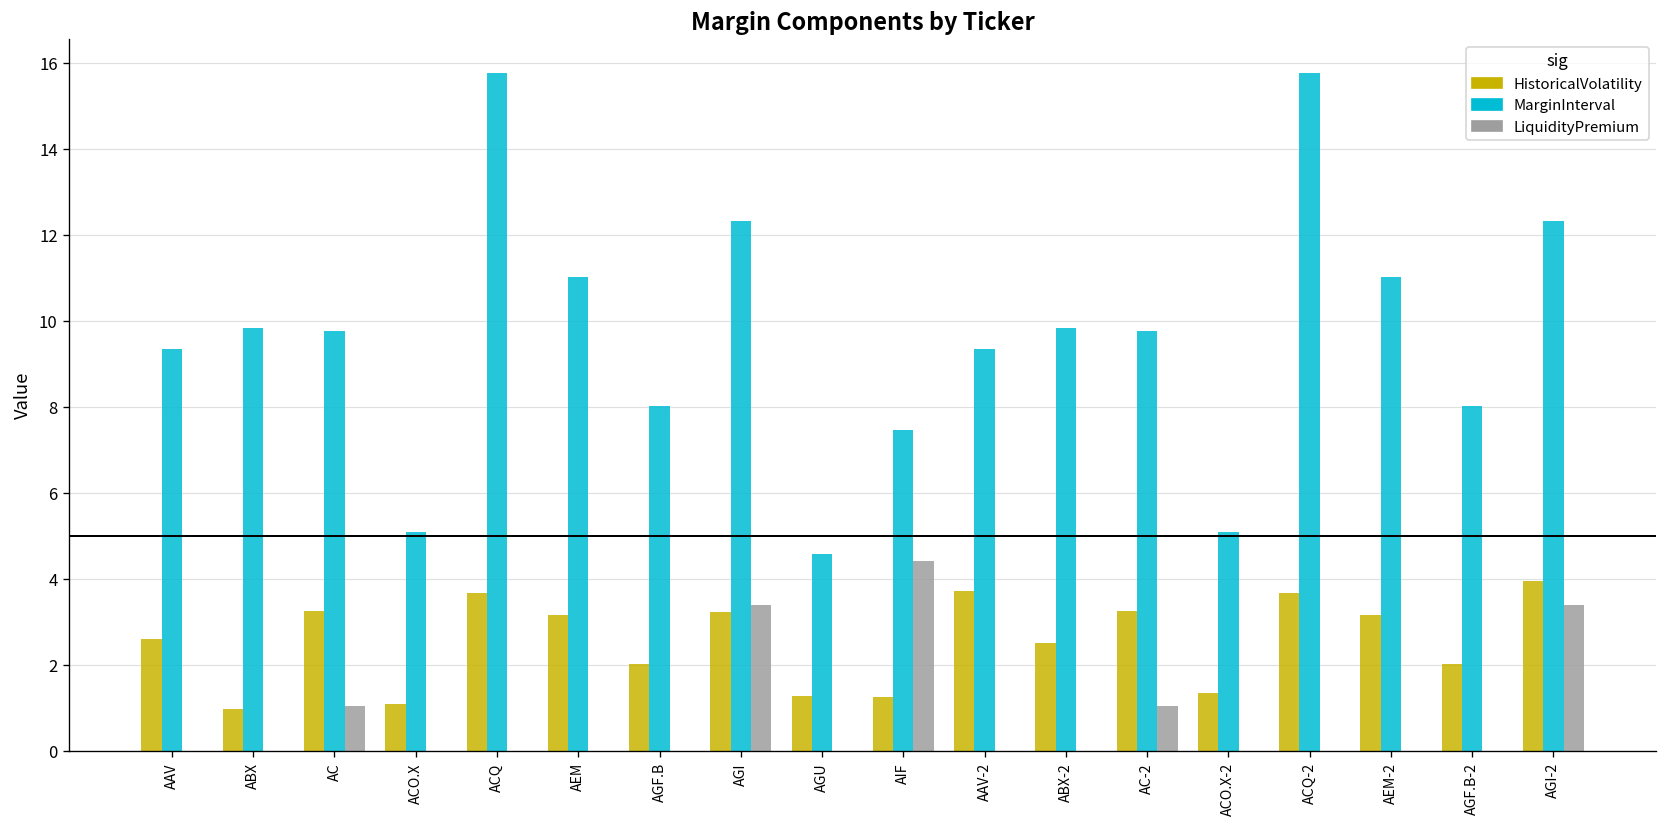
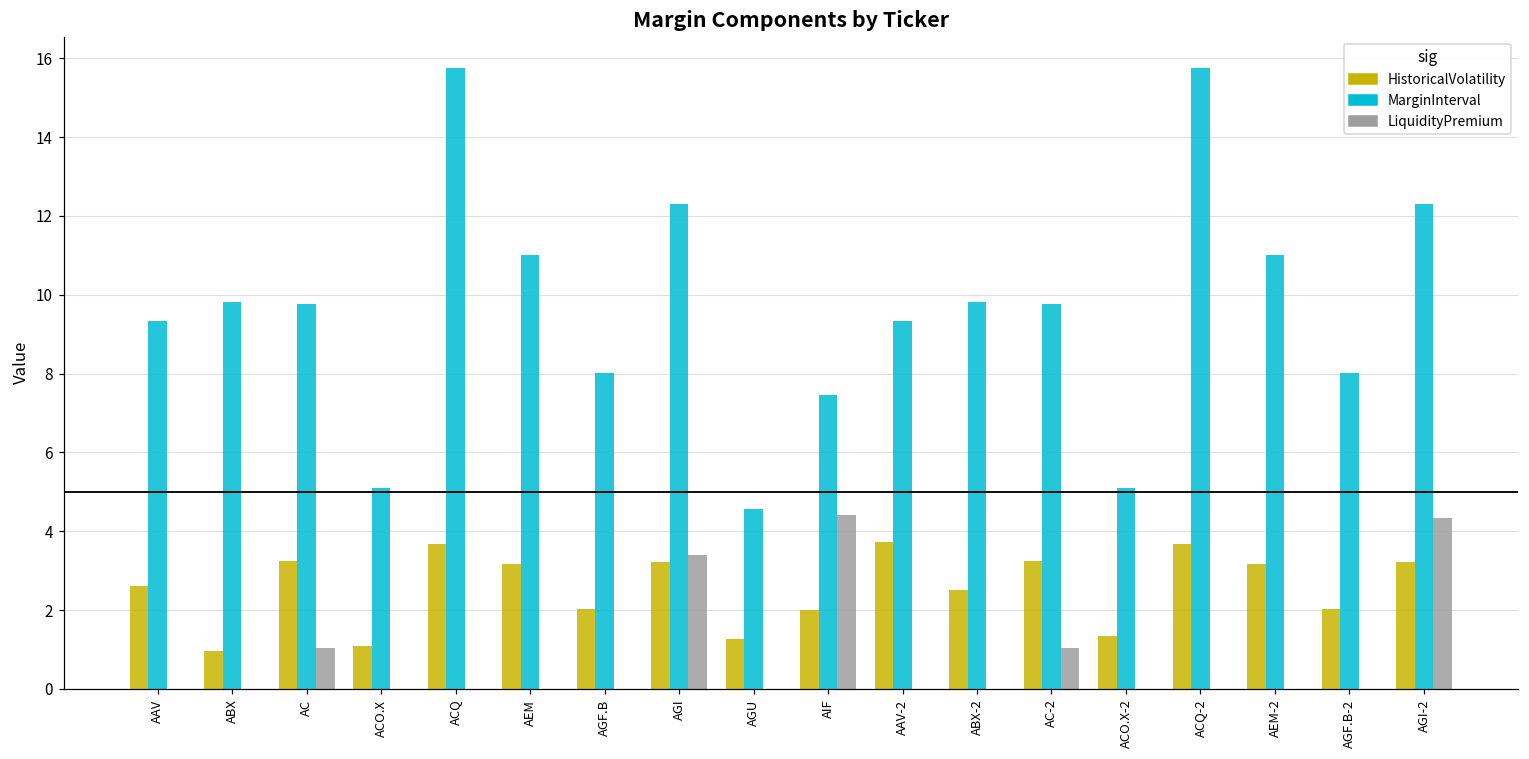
  {
    "HistoricalVolatility": {
      "AAV": 2.6,
      "ABX": 1.0,
      "AC": 3.3,
      "ACO.X": 1.1,
      "ACQ": 3.7,
      "AEM": 3.2,
      "AGF.B": 2.0,
      "AGI": 3.2,
      "AGU": 1.3,
-     "AIF": 1.2,
+     "AIF": 2.0,
      "AAV-2": 3.7,
      "ABX-2": 2.5,
      "AC-2": 3.3,
      "ACO.X-2": 1.3,
      "ACQ-2": 3.7,
      "AEM-2": 3.2,
      "AGF.B-2": 2.0,
-     "AGI-2": 3.9
+     "AGI-2": 3.2
    },
    "MarginInterval": {
      "AAV": 9.3,
      "ABX": 9.8,
      "AC": 9.8,
      "ACO.X": 5.1,
      "ACQ": 15.8,
      "AEM": 11.0,
      "AGF.B": 8.0,
      "AGI": 12.3,
      "AGU": 4.6,
      "AIF": 7.5,
      "AAV-2": 9.3,
      "ABX-2": 9.8,
      "AC-2": 9.8,
      "ACO.X-2": 5.1,
      "ACQ-2": 15.8,
      "AEM-2": 11.0,
      "AGF.B-2": 8.0,
      "AGI-2": 12.3
    },
    "LiquidityPremium": {
      "AAV": 0.0,
      "ABX": 0.0,
      "AC": 1.0,
      "ACO.X": 0.0,
      "ACQ": 0.0,
      "AEM": 0.0,
      "AGF.B": 0.0,
      "AGI": 3.4,
      "AGU": 0.0,
      "AIF": 4.4,
      "AAV-2": 0.0,
      "ABX-2": 0.0,
      "AC-2": 1.0,
      "ACO.X-2": 0.0,
      "ACQ-2": 0.0,
      "AEM-2": 0.0,
      "AGF.B-2": 0.0,
-     "AGI-2": 3.4
+     "AGI-2": 4.3
    }
  }
